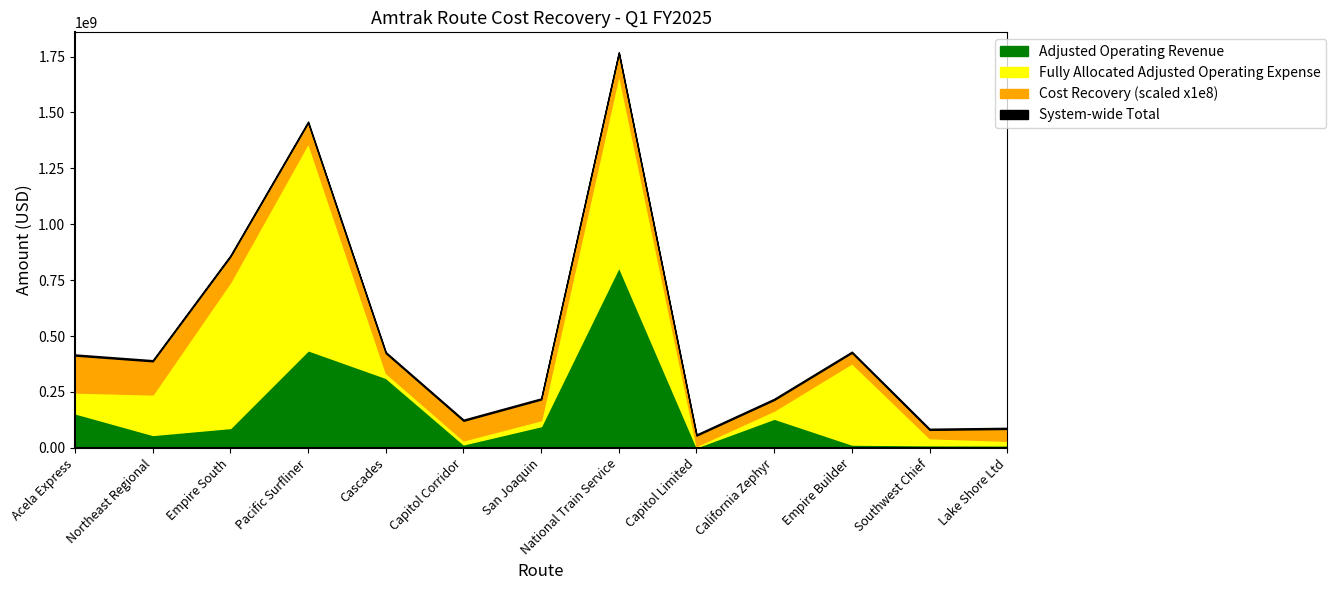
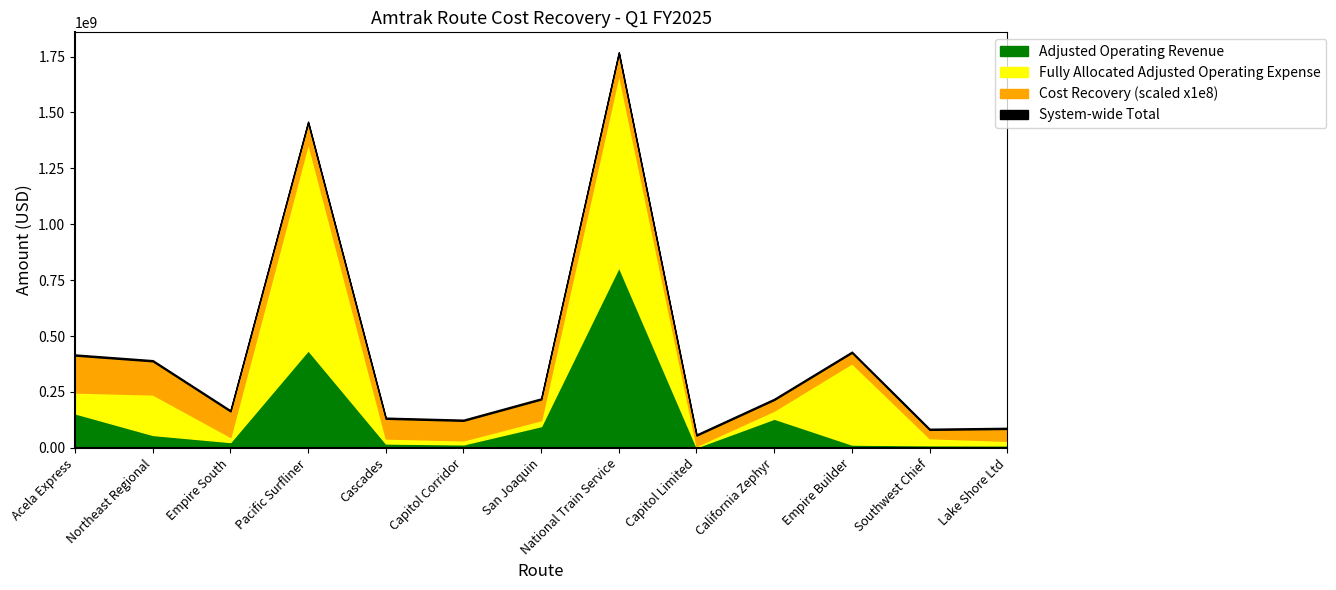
  {
    "Adjusted Operating Revenue": {
-     "Empire South": 90000000,
-     "Cascades": 310000000
+     "Empire South": 30000000,
+     "Cascades": 20000000
    },
    "Fully Allocated Adjusted Operating Expense": {
-     "Empire South": 650000000
+     "Empire South": 20000000
    }
  }
